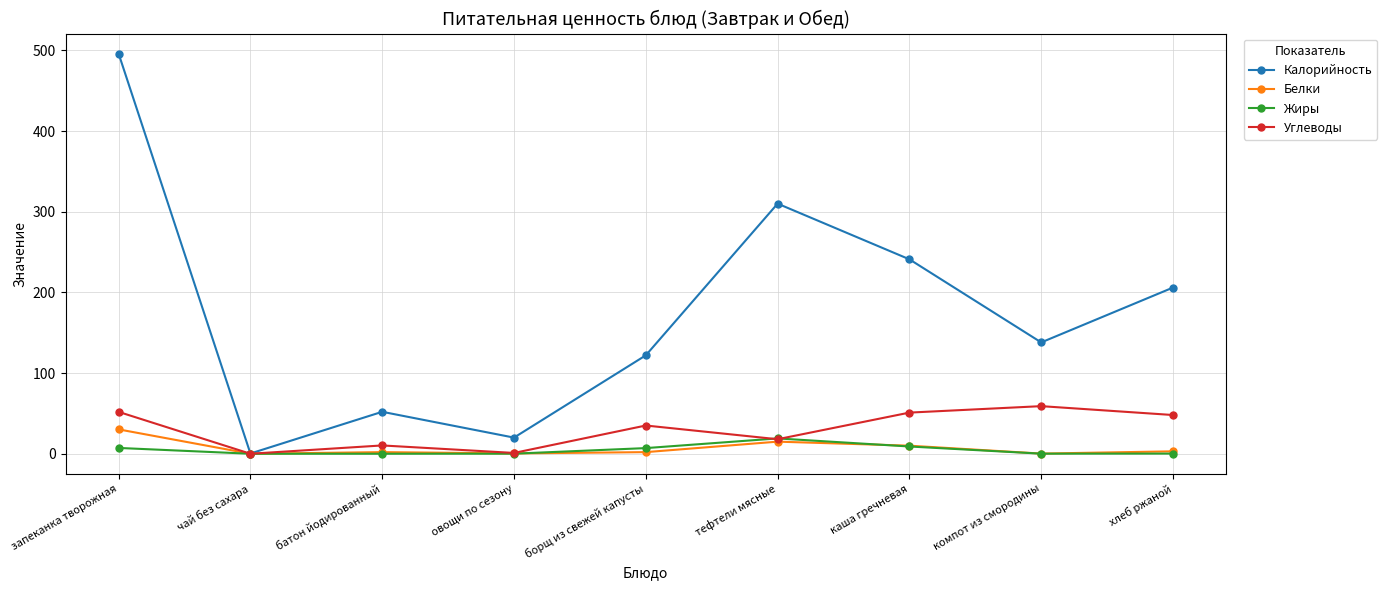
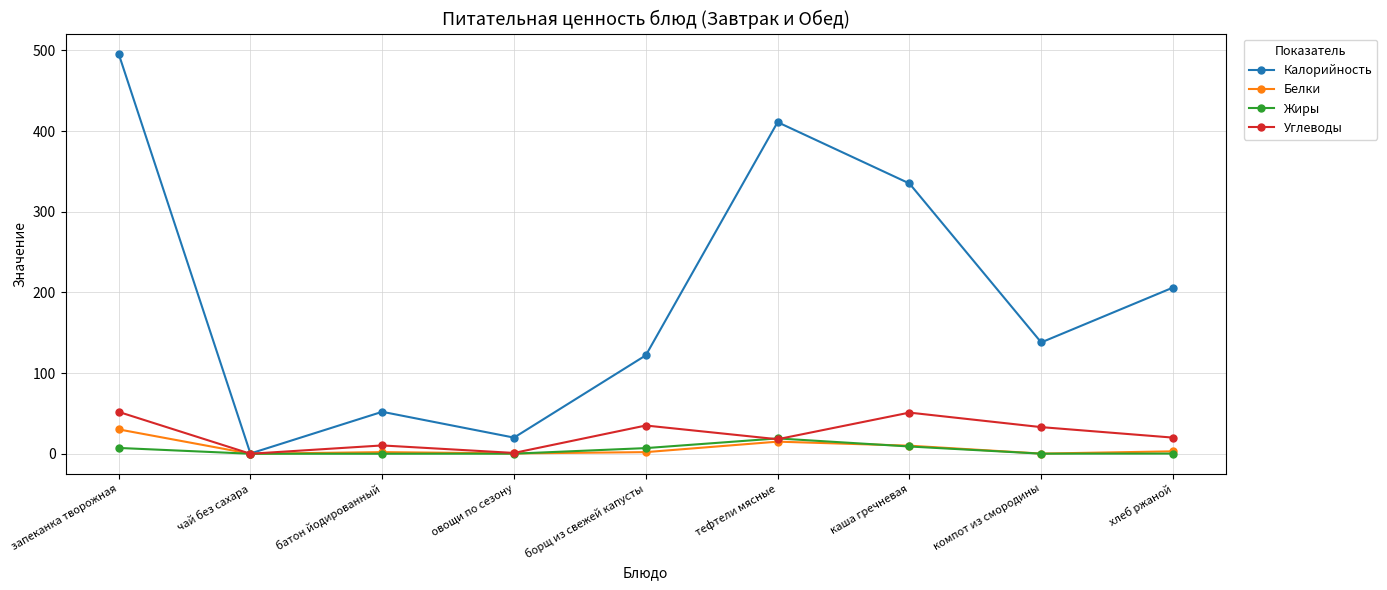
  {
    "Калорийность": {
      "запеканка творожная": 500,
      "батон йодированный": 50,
      "овощи по сезону": 20,
      "борщ из свежей капусты": 120,
-     "тефтели мясные": 310,
-     "каша гречневая": 240,
+     "тефтели мясные": 410,
+     "каша гречневая": 340,
      "компот из смородины": 140,
      "хлеб ржаной": 210
    },
    "Белки": {
      "запеканка творожная": 30,
      "борщ из свежей капусты": 0
    },
    "Жиры": {
      "запеканка творожная": 10,
      "борщ из свежей капусты": 10
    },
    "Углеводы": {
      "запеканка творожная": 50,
      "батон йодированный": 10,
      "борщ из свежей капусты": 40,
      "каша гречневая": 50,
-     "компот из смородины": 60,
-     "хлеб ржаной": 50
+     "компот из смородины": 30,
+     "хлеб ржаной": 20
    }
  }
